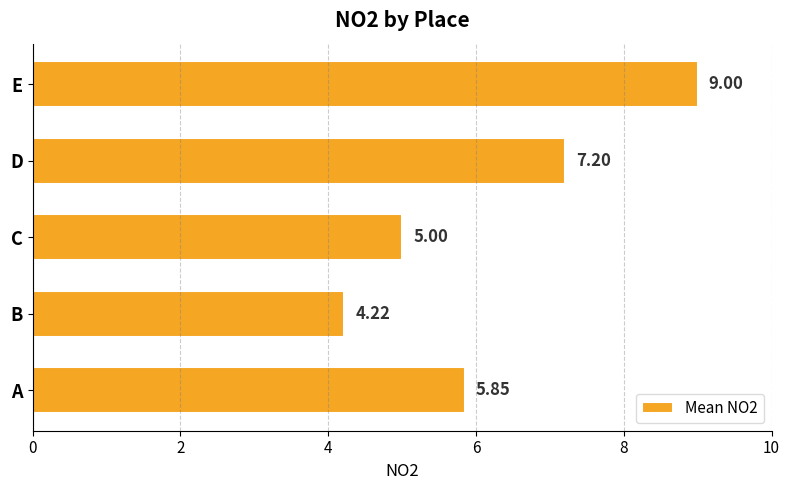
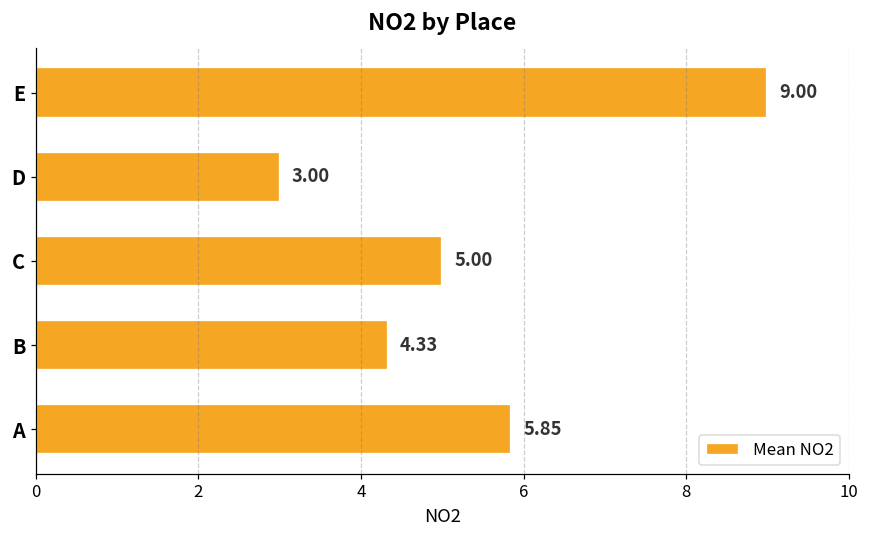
  {
    "E": 9.00,
-   "D": 7.20,
+   "D": 3.00,
    "C": 5.00,
-   "B": 4.22,
+   "B": 4.33,
    "A": 5.85
  }
